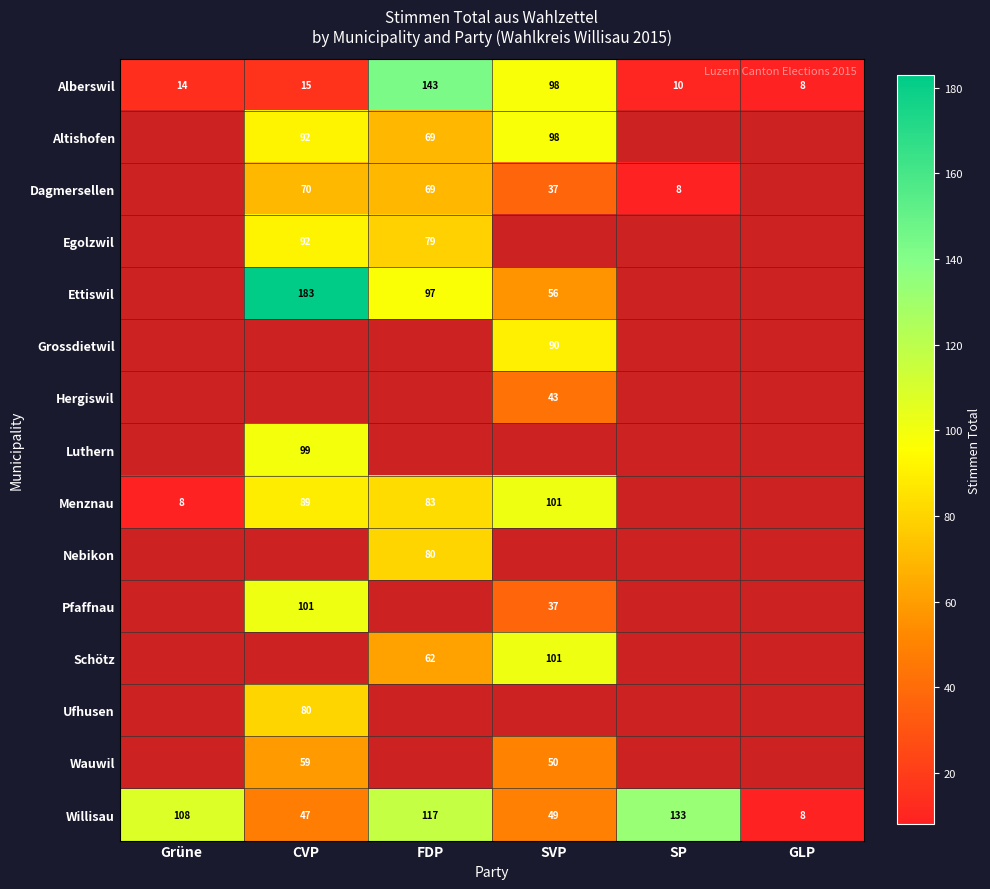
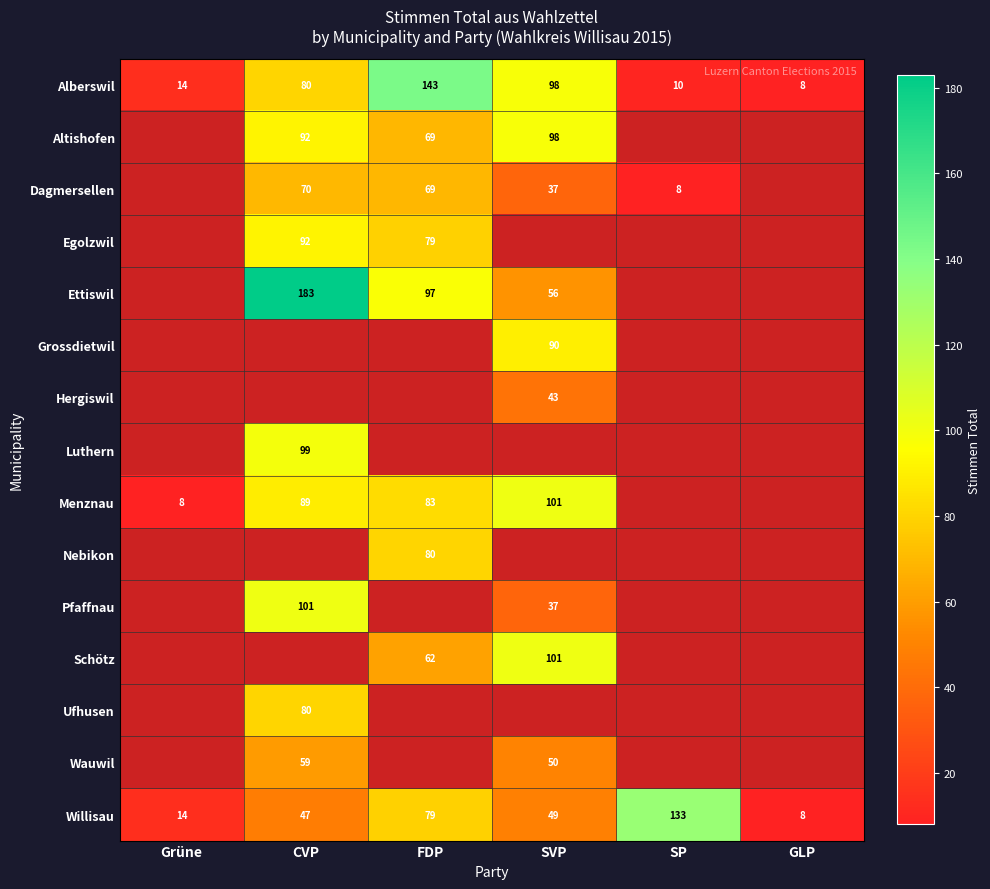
  {
    "Alberswil": {
      "Grüne": 14,
-     "CVP": 15,
+     "CVP": 80,
      "FDP": 143,
      "SVP": 98,
      "SP": 10
    },
    "Altishofen": {
      "CVP": 92,
      "FDP": 69,
      "SVP": 98
    },
    "Dagmersellen": {
      "CVP": 70,
      "FDP": 69,
      "SVP": 37,
      "SP": 8
    },
    "Egolzwil": {
      "CVP": 92,
      "FDP": 79
    },
    "Ettiswil": {
      "CVP": 183,
      "FDP": 97,
      "SVP": 56
    },
    "Grossdietwil": {
      "SVP": 90
    },
    "Hergiswil": {
      "SVP": 43
    },
    "Luthern": {
      "CVP": 99
    },
    "Menznau": {
      "Grüne": 8,
      "CVP": 89,
      "FDP": 83,
      "SVP": 101
    },
    "Nebikon": {
      "FDP": 80
    },
    "Pfaffnau": {
      "CVP": 101,
      "SVP": 37
    },
    "Schötz": {
      "FDP": 62,
      "SVP": 101
    },
    "Ufhusen": {
      "CVP": 80
    },
    "Wauwil": {
      "CVP": 59,
      "SVP": 50
    },
    "Willisau": {
-     "Grüne": 108,
+     "Grüne": 14,
      "CVP": 47,
-     "FDP": 117,
+     "FDP": 79,
      "SVP": 49,
      "SP": 133,
      "GLP": 8
    }
  }
